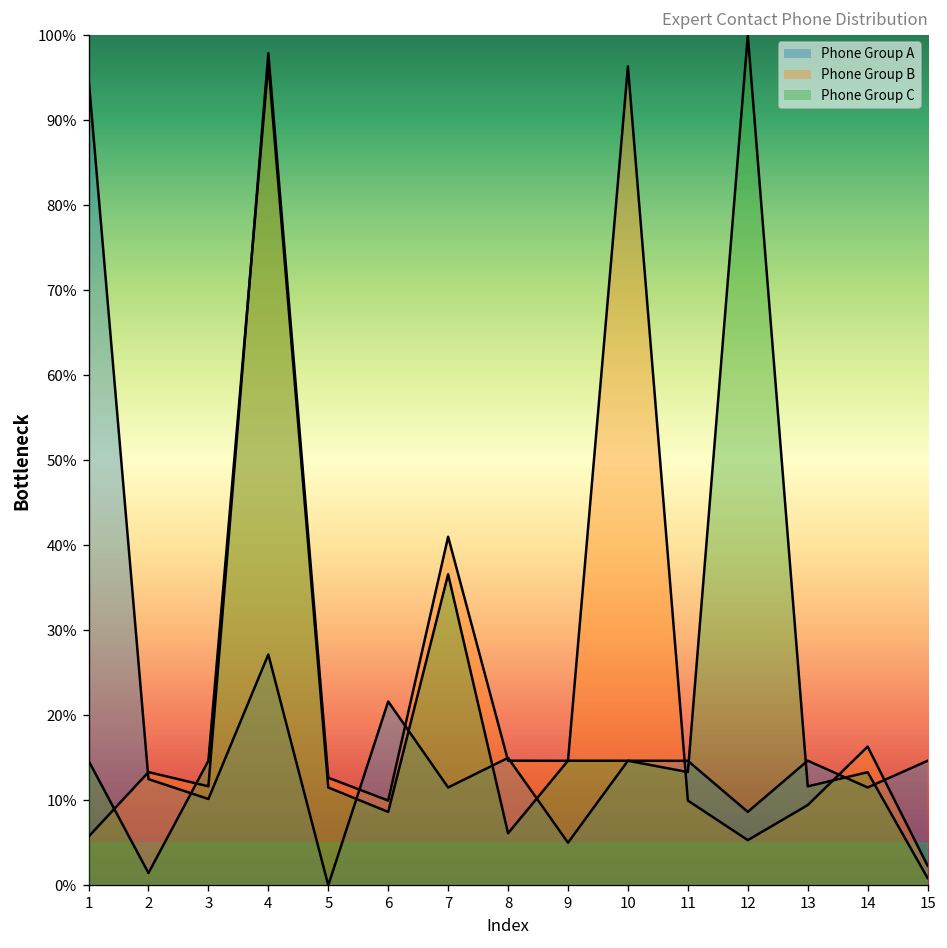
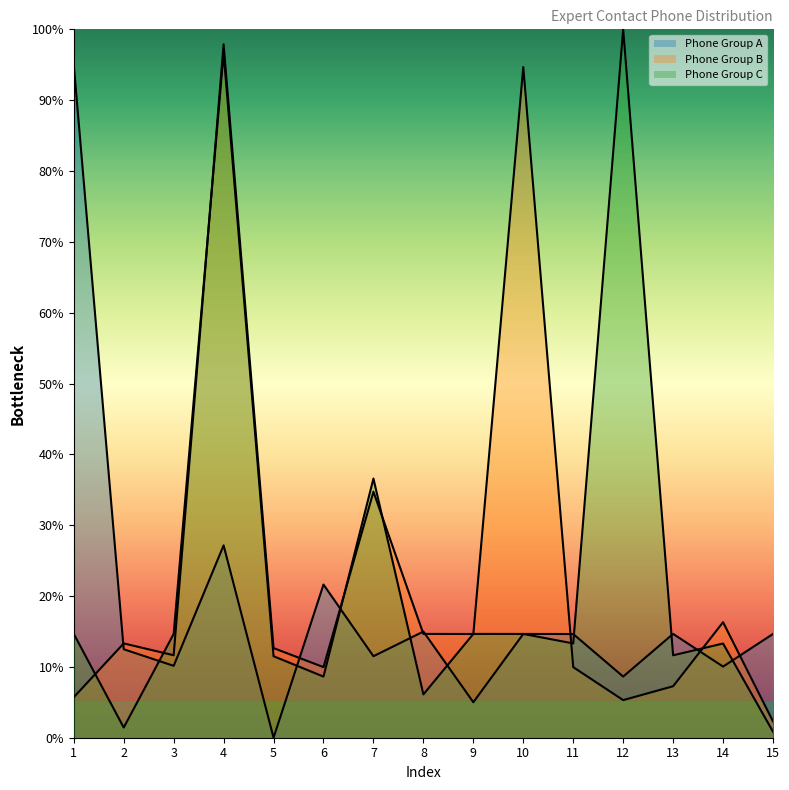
  {
    "Phone Group A": {
      "1": "95%",
      "2": "12%",
      "3": "10%",
      "4": "27%",
      "5": "0%",
      "6": "22%",
      "7": "12%",
      "9": "5%",
      "11": "15%",
      "12": "9%",
      "13": "15%",
-     "14": "12%",
+     "14": "10%",
      "15": "15%"
    },
    "Phone Group B": {
      "1": "6%",
      "2": "13%",
      "3": "12%",
      "4": "98%",
      "5": "13%",
      "6": "10%",
-     "7": "41%",
-     "10": "96%",
+     "7": "35%",
+     "10": "95%",
      "11": "10%",
      "12": "5%",
-     "13": "9%",
+     "13": "7%",
      "14": "16%",
      "15": "2%"
    },
    "Phone Group C": {
      "1": "15%",
      "2": "1%",
      "3": "15%",
      "4": "97%",
      "5": "12%",
      "6": "9%",
      "7": "37%",
      "8": "6%",
      "11": "13%",
      "12": "100%",
      "13": "12%",
      "14": "13%",
      "15": "1%"
    }
  }
